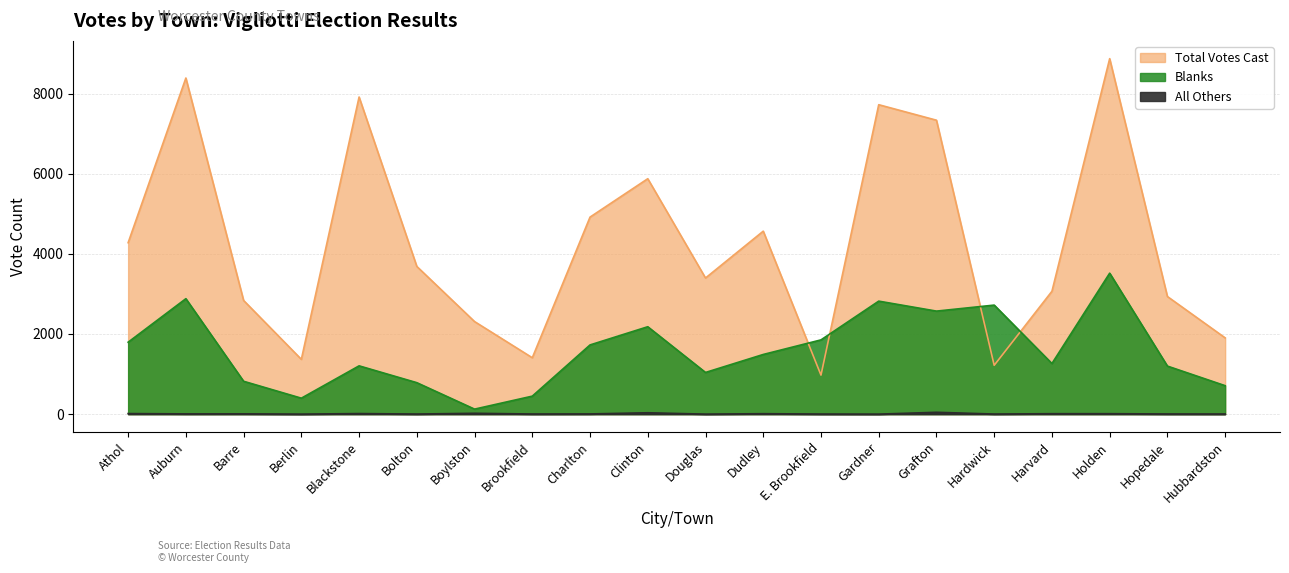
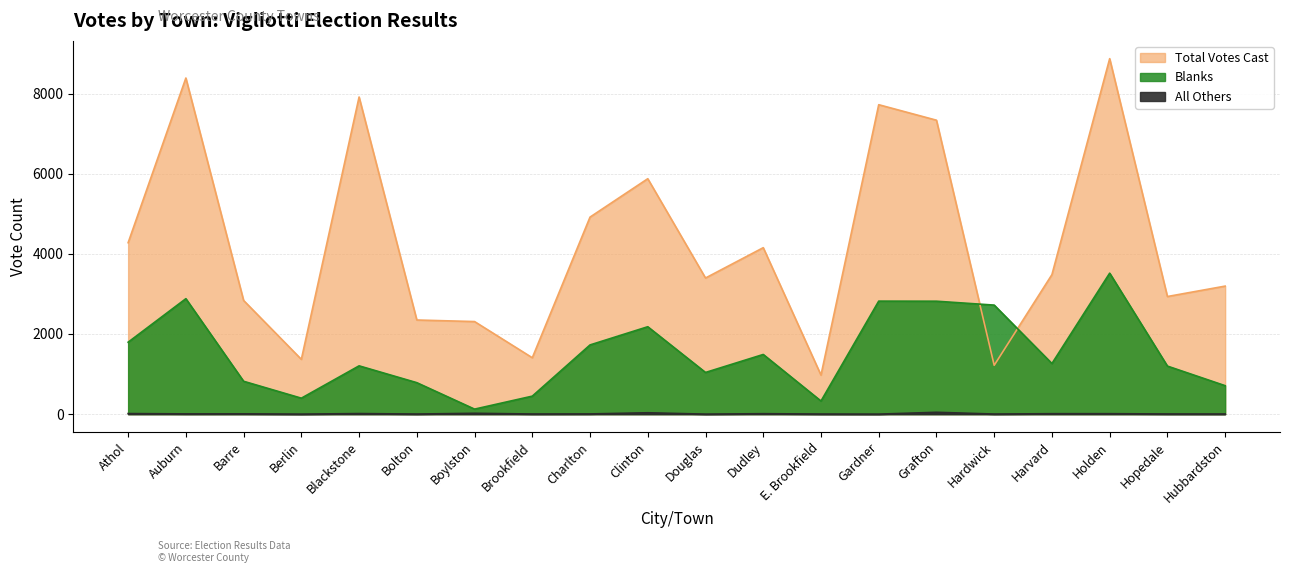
  {
    "Total Votes Cast": {
      "Athol": 4300,
      "Auburn": 8400,
      "Barre": 2800,
      "Berlin": 1400,
      "Blackstone": 7900,
-     "Bolton": 3700,
+     "Bolton": 2300,
      "Boylston": 2300,
      "Brookfield": 1400,
      "Charlton": 4900,
      "Clinton": 5900,
      "Douglas": 3400,
-     "Dudley": 4600,
+     "Dudley": 4200,
      "E. Brookfield": 1000,
      "Gardner": 7700,
      "Grafton": 7300,
      "Hardwick": 1200,
-     "Harvard": 3100,
+     "Harvard": 3500,
      "Holden": 8900,
      "Hopedale": 2900,
-     "Hubbardston": 1900
+     "Hubbardston": 3200
    },
    "Blanks": {
      "Athol": 1800,
      "Auburn": 2900,
      "Barre": 800,
      "Berlin": 400,
      "Blackstone": 1200,
      "Bolton": 800,
      "Boylston": 100,
      "Brookfield": 400,
      "Charlton": 1700,
      "Clinton": 2200,
      "Douglas": 1000,
      "Dudley": 1500,
-     "E. Brookfield": 1900,
+     "E. Brookfield": 300,
      "Gardner": 2800,
-     "Grafton": 2600,
+     "Grafton": 2800,
      "Hardwick": 2700,
      "Harvard": 1300,
      "Holden": 3500,
      "Hopedale": 1200,
      "Hubbardston": 700
    },
    "All Others": {
      "Athol": 0,
      "Auburn": 0,
      "Barre": 0,
      "Berlin": 0,
      "Blackstone": 0,
      "Bolton": 0,
      "Boylston": 0,
      "Brookfield": 0,
      "Charlton": 0,
      "Clinton": 0,
      "Douglas": 0,
      "Dudley": 0,
      "E. Brookfield": 0,
      "Gardner": 0,
      "Grafton": 0,
      "Hardwick": 0,
      "Harvard": 0,
      "Holden": 0,
      "Hopedale": 0,
      "Hubbardston": 0
    }
  }
